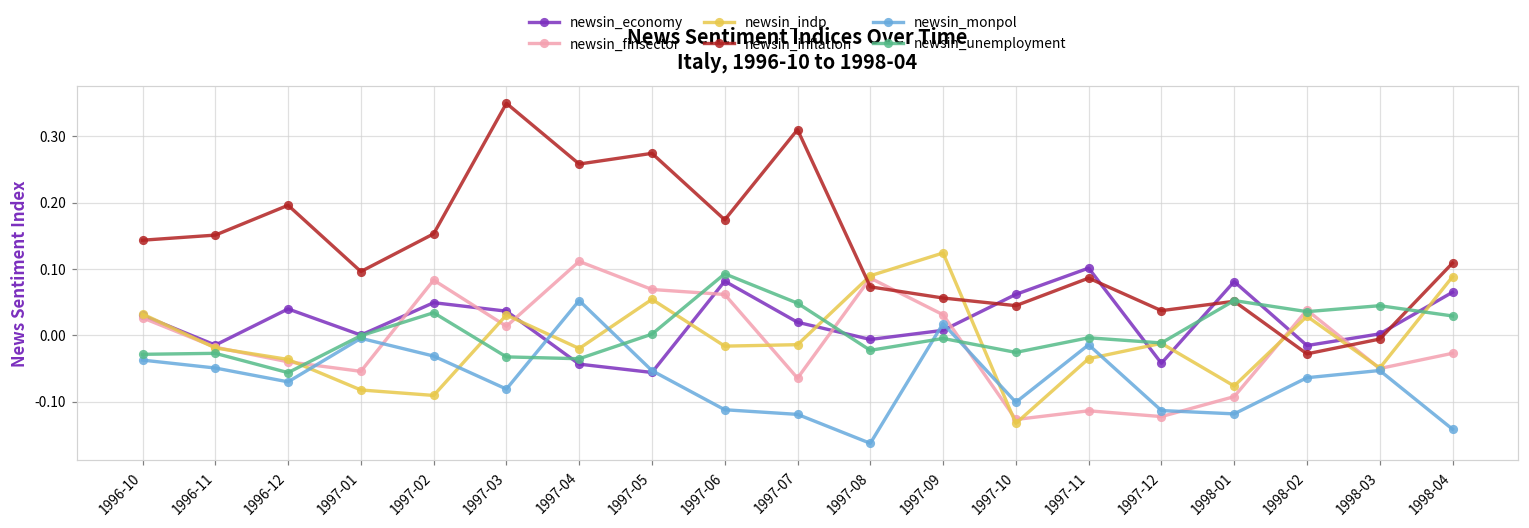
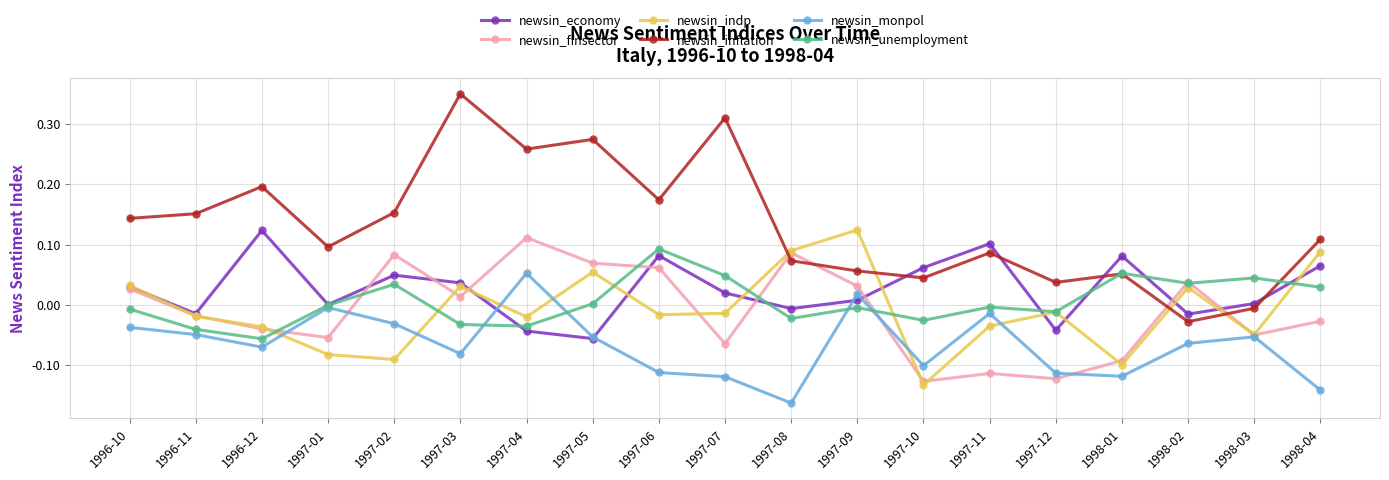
  {
    "newsin_economy": {
-     "1996-12": 0.04,
+     "1996-12": 0.12,
      "1997-02": 0.05,
      "1997-03": 0.04,
      "1997-04": -0.04,
      "1997-06": 0.08,
      "1997-07": 0.02,
      "1997-08": -0.01,
      "1997-09": 0.01,
      "1997-10": 0.06,
      "1997-11": 0.10,
      "1997-12": -0.04,
      "1998-01": 0.08,
      "1998-02": -0.02,
      "1998-03": 0.00,
      "1998-04": 0.06
    },
    "newsin_finsector": {
      "1997-01": -0.05,
      "1997-02": 0.08,
      "1997-03": 0.01,
      "1997-04": 0.11,
      "1997-05": 0.07,
      "1997-06": 0.06,
      "1997-07": -0.06,
      "1997-09": 0.03,
      "1997-10": -0.13,
      "1997-11": -0.11,
      "1997-12": -0.12,
      "1998-01": -0.09,
      "1998-04": -0.03
    },
    "newsin_indp": {
      "1997-01": -0.08,
      "1997-02": -0.09,
      "1997-03": 0.03,
      "1997-04": -0.02,
      "1997-05": 0.05,
      "1997-06": -0.02,
      "1997-07": -0.01,
      "1997-09": 0.12,
      "1997-10": -0.13,
      "1997-11": -0.04,
-     "1998-01": -0.08,
+     "1998-01": -0.10,
      "1998-02": 0.03,
      "1998-04": 0.09
    },
    "newsin_inflation": {
      "1996-10": 0.14,
      "1996-11": 0.15,
      "1996-12": 0.20,
      "1997-01": 0.10,
      "1997-02": 0.15,
      "1997-03": 0.35,
      "1997-04": 0.26,
      "1997-05": 0.27,
      "1997-06": 0.17,
      "1997-07": 0.31,
      "1997-08": 0.07,
      "1997-09": 0.06,
      "1997-10": 0.04,
      "1997-11": 0.09,
      "1997-12": 0.04,
      "1998-02": -0.03,
      "1998-03": -0.01,
      "1998-04": 0.11
    },
    "newsin_monpol": {
      "1996-10": -0.04,
      "1996-11": -0.05,
      "1996-12": -0.07,
      "1997-02": -0.03,
      "1997-03": -0.08,
      "1997-04": 0.05,
      "1997-06": -0.11,
      "1997-07": -0.12,
      "1997-08": -0.16,
      "1997-09": 0.02,
      "1997-10": -0.10,
      "1997-11": -0.01,
      "1997-12": -0.11,
      "1998-01": -0.12,
      "1998-02": -0.06,
      "1998-04": -0.14
    },
    "newsin_unemployment": {
-     "1996-10": -0.03,
-     "1996-11": -0.03,
+     "1996-10": -0.01,
+     "1996-11": -0.04,
      "1996-12": -0.06,
      "1997-02": 0.03,
      "1997-03": -0.03,
      "1997-04": -0.04,
      "1997-05": 0.00,
      "1997-06": 0.09,
      "1997-07": 0.05,
      "1997-08": -0.02,
      "1997-09": 0.00,
      "1997-10": -0.03,
      "1997-11": 0.00,
      "1998-03": 0.04,
      "1998-04": 0.03
    }
  }
